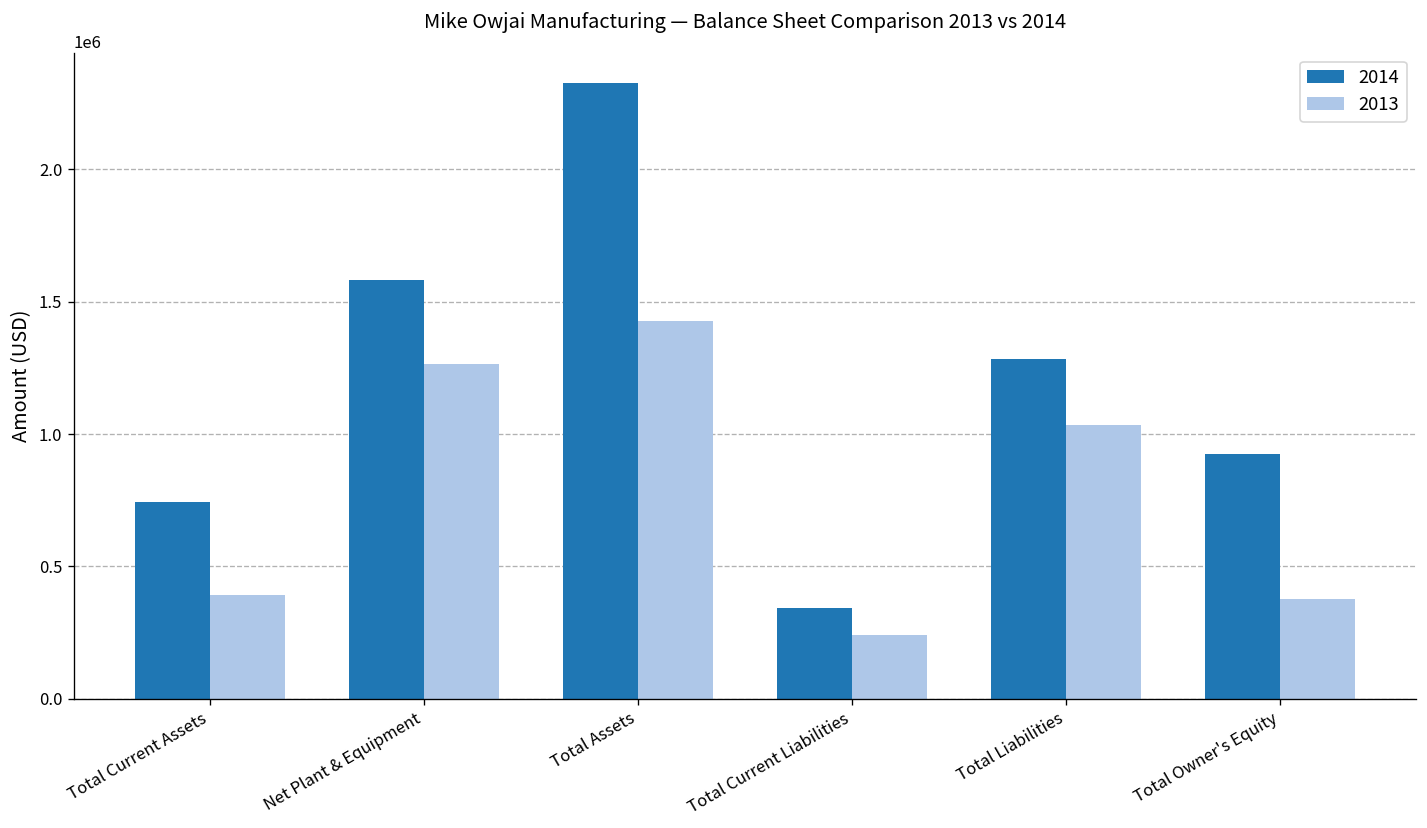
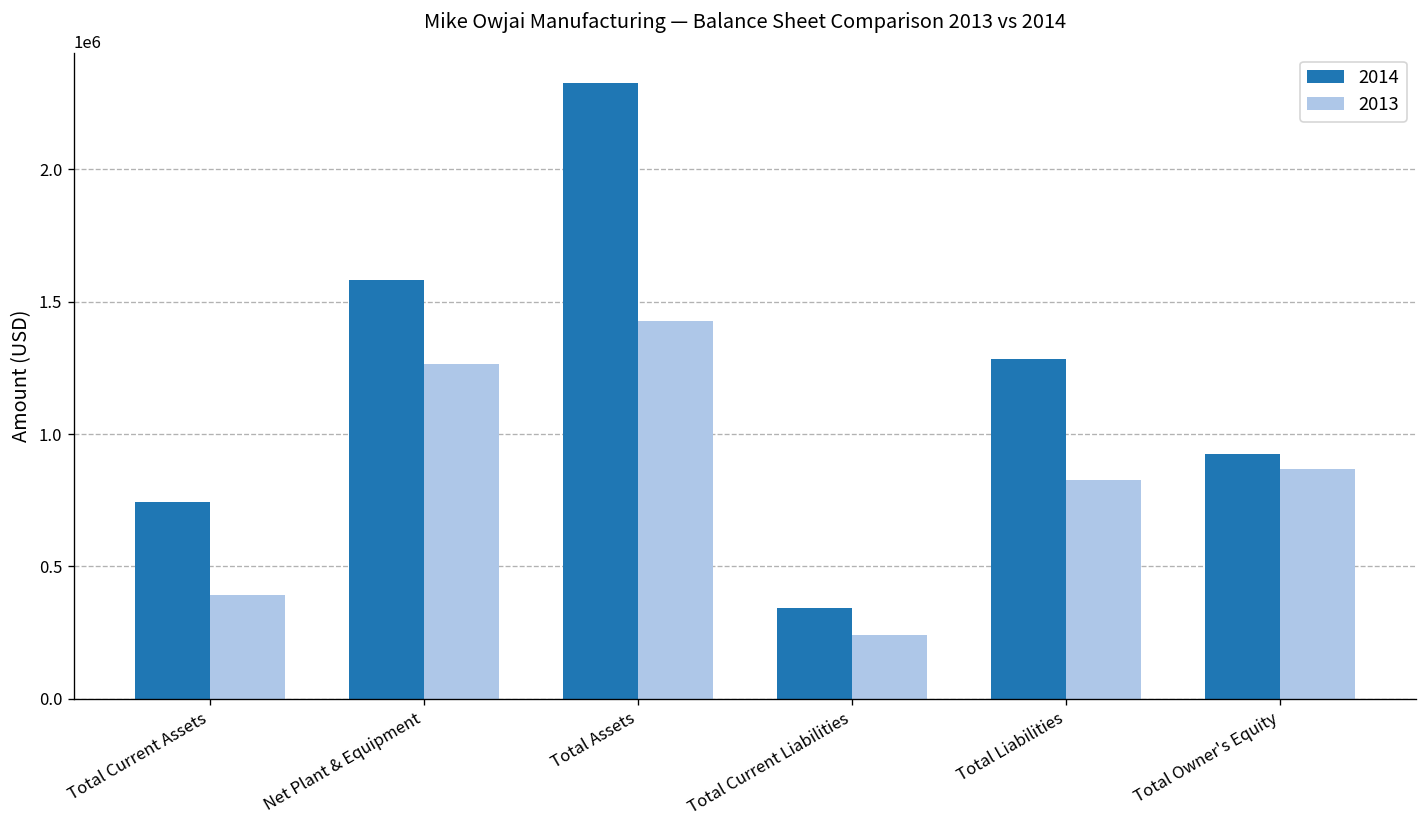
  {
    "2014": {
      "Total Current Assets": 740000,
      "Net Plant & Equipment": 1580000,
      "Total Assets": 2330000,
      "Total Current Liabilities": 340000,
      "Total Liabilities": 1280000,
      "Total Owner's Equity": 920000
    },
    "2013": {
      "Total Current Assets": 390000,
      "Net Plant & Equipment": 1260000,
      "Total Assets": 1430000,
      "Total Current Liabilities": 240000,
-     "Total Liabilities": 1040000,
-     "Total Owner's Equity": 380000
+     "Total Liabilities": 830000,
+     "Total Owner's Equity": 870000
    }
  }
